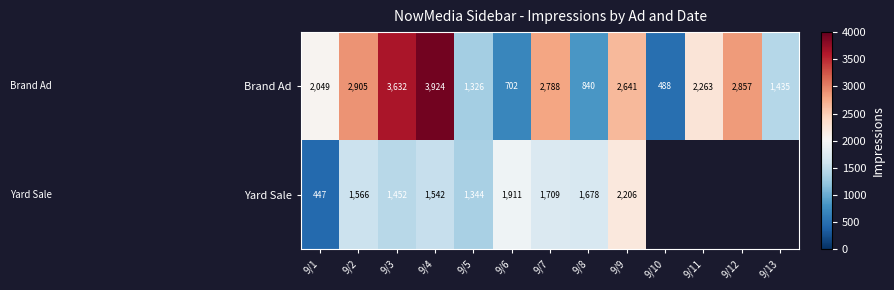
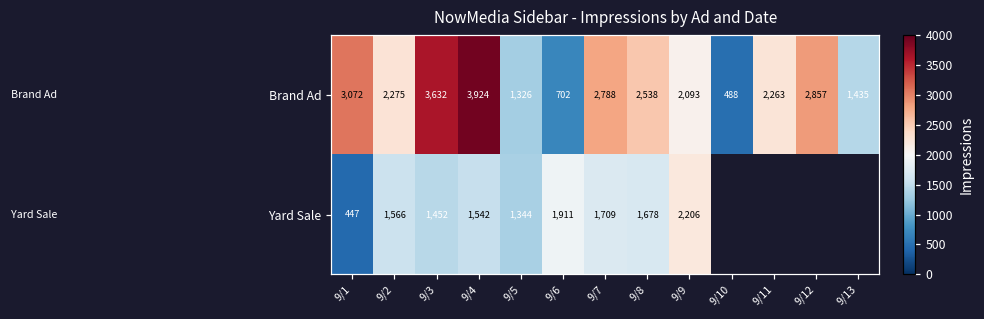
  {
    "Brand Ad": {
-     "9/1": "2,049",
-     "9/2": "2,905",
+     "9/1": "3,072",
+     "9/2": "2,275",
      "9/3": "3,632",
      "9/4": "3,924",
      "9/5": "1,326",
      "9/6": "702",
      "9/7": "2,788",
-     "9/8": "840",
-     "9/9": "2,641",
+     "9/8": "2,538",
+     "9/9": "2,093",
      "9/10": "488",
      "9/11": "2,263",
      "9/12": "2,857",
      "9/13": "1,435"
    },
    "Yard Sale": {
      "9/1": "447",
      "9/2": "1,566",
      "9/3": "1,452",
      "9/4": "1,542",
      "9/5": "1,344",
      "9/6": "1,911",
      "9/7": "1,709",
      "9/8": "1,678",
      "9/9": "2,206"
    }
  }
